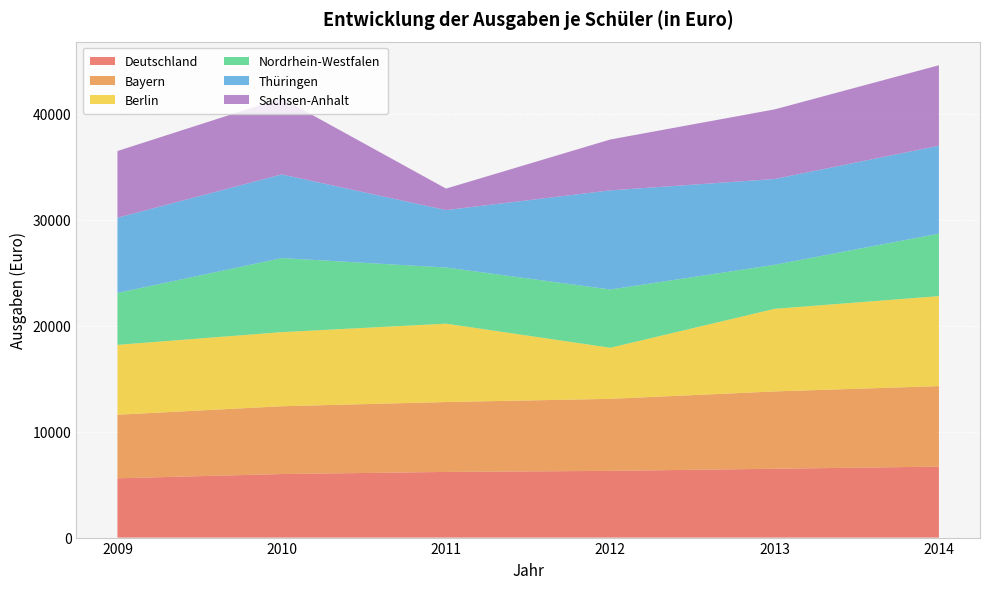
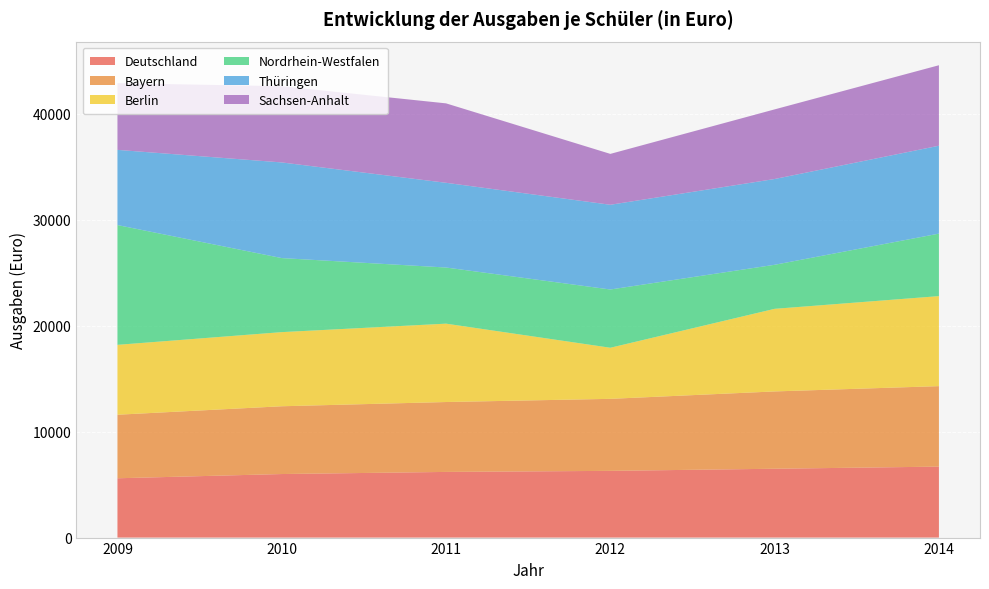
  {
    "Berlin": {
      "2009": 6600,
      "2010": 7000,
      "2011": 7400,
      "2012": 4800,
      "2013": 7800,
      "2014": 8500
    },
    "Nordrhein-Westfalen": {
-     "2009": 4900,
+     "2009": 11300,
      "2010": 7000,
      "2011": 5300,
      "2012": 5500,
      "2013": 4200,
      "2014": 5900
    },
    "Thüringen": {
      "2009": 7100,
-     "2010": 7900,
-     "2011": 5400,
-     "2012": 9400,
+     "2010": 9000,
+     "2011": 8000,
+     "2012": 8000,
      "2013": 8100,
      "2014": 8300
    },
    "Sachsen-Anhalt": {
-     "2011": 2000,
+     "2011": 7500,
      "2012": 4800,
      "2013": 6600,
      "2014": 7600
    }
  }
